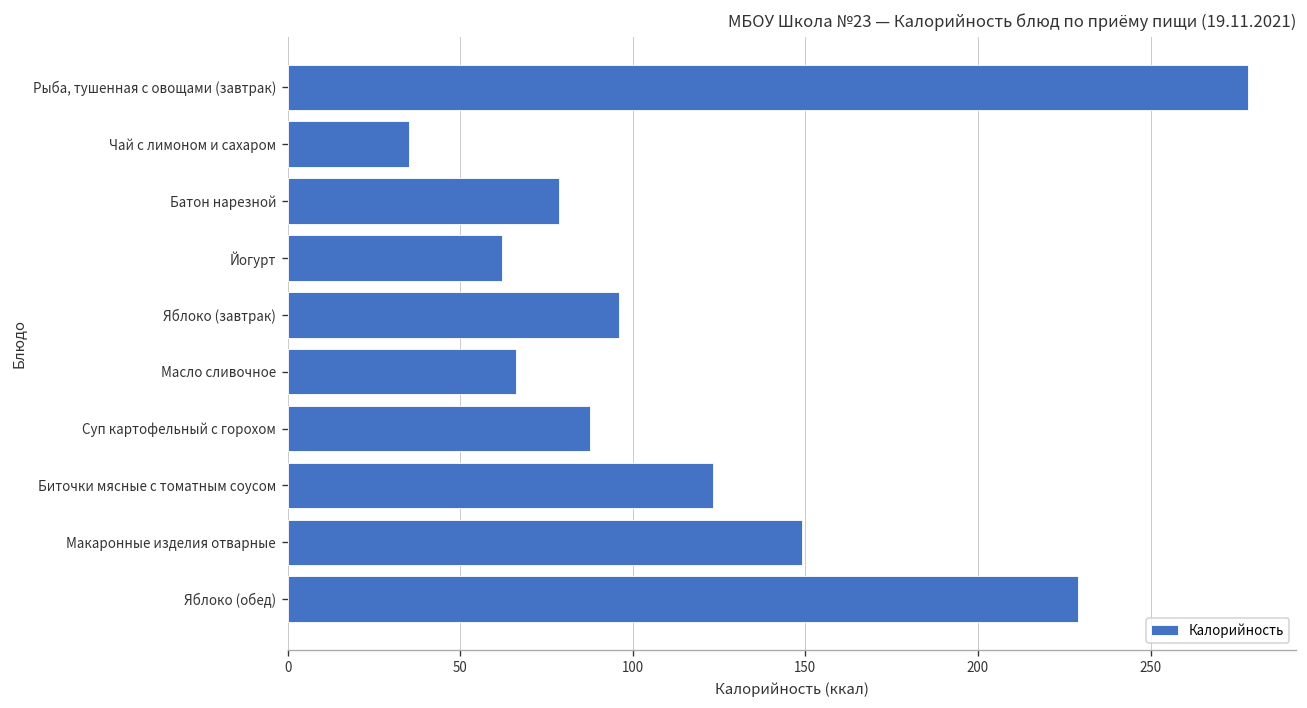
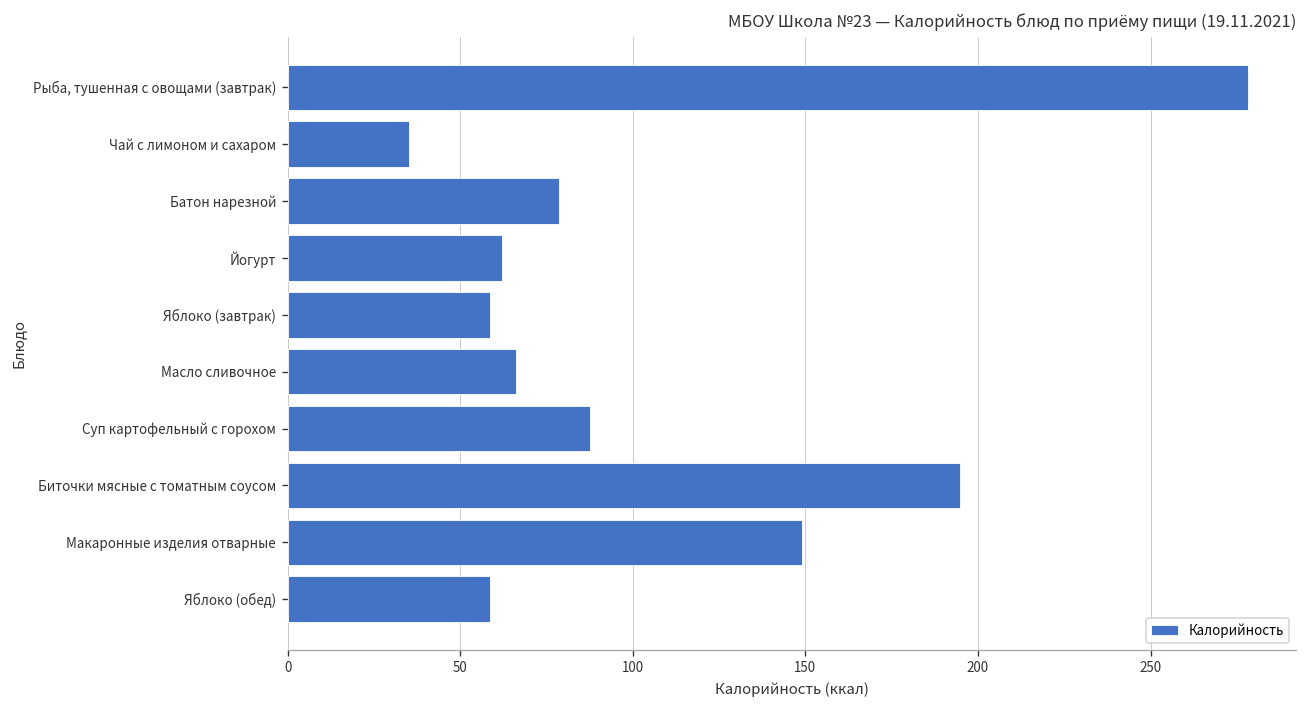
  {
    "Рыба, тушенная с овощами (завтрак)": 278,
    "Чай с лимоном и сахаром": 35,
    "Батон нарезной": 79,
    "Йогурт": 62,
-   "Яблоко (завтрак)": 96,
+   "Яблоко (завтрак)": 59,
    "Масло сливочное": 66,
    "Суп картофельный с горохом": 88,
-   "Биточки мясные с томатным соусом": 123,
+   "Биточки мясные с томатным соусом": 195,
    "Макаронные изделия отварные": 149,
-   "Яблоко (обед)": 229
+   "Яблоко (обед)": 59
  }
